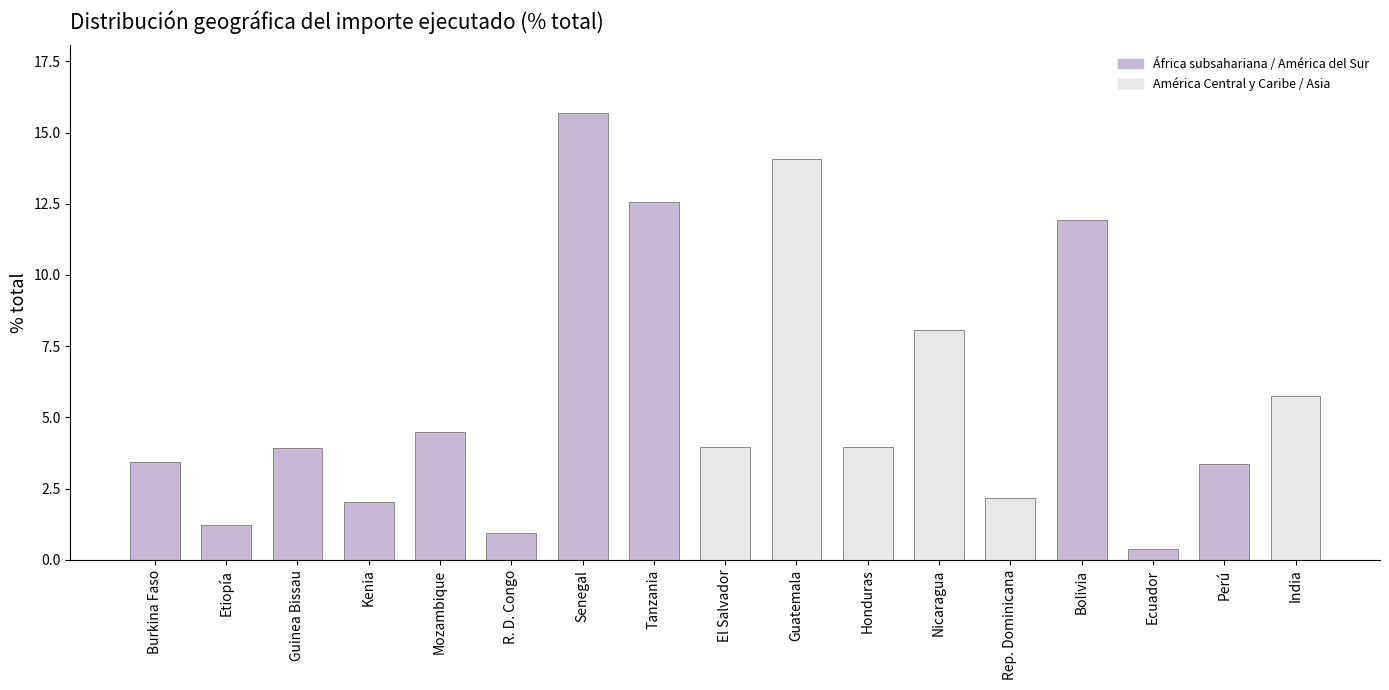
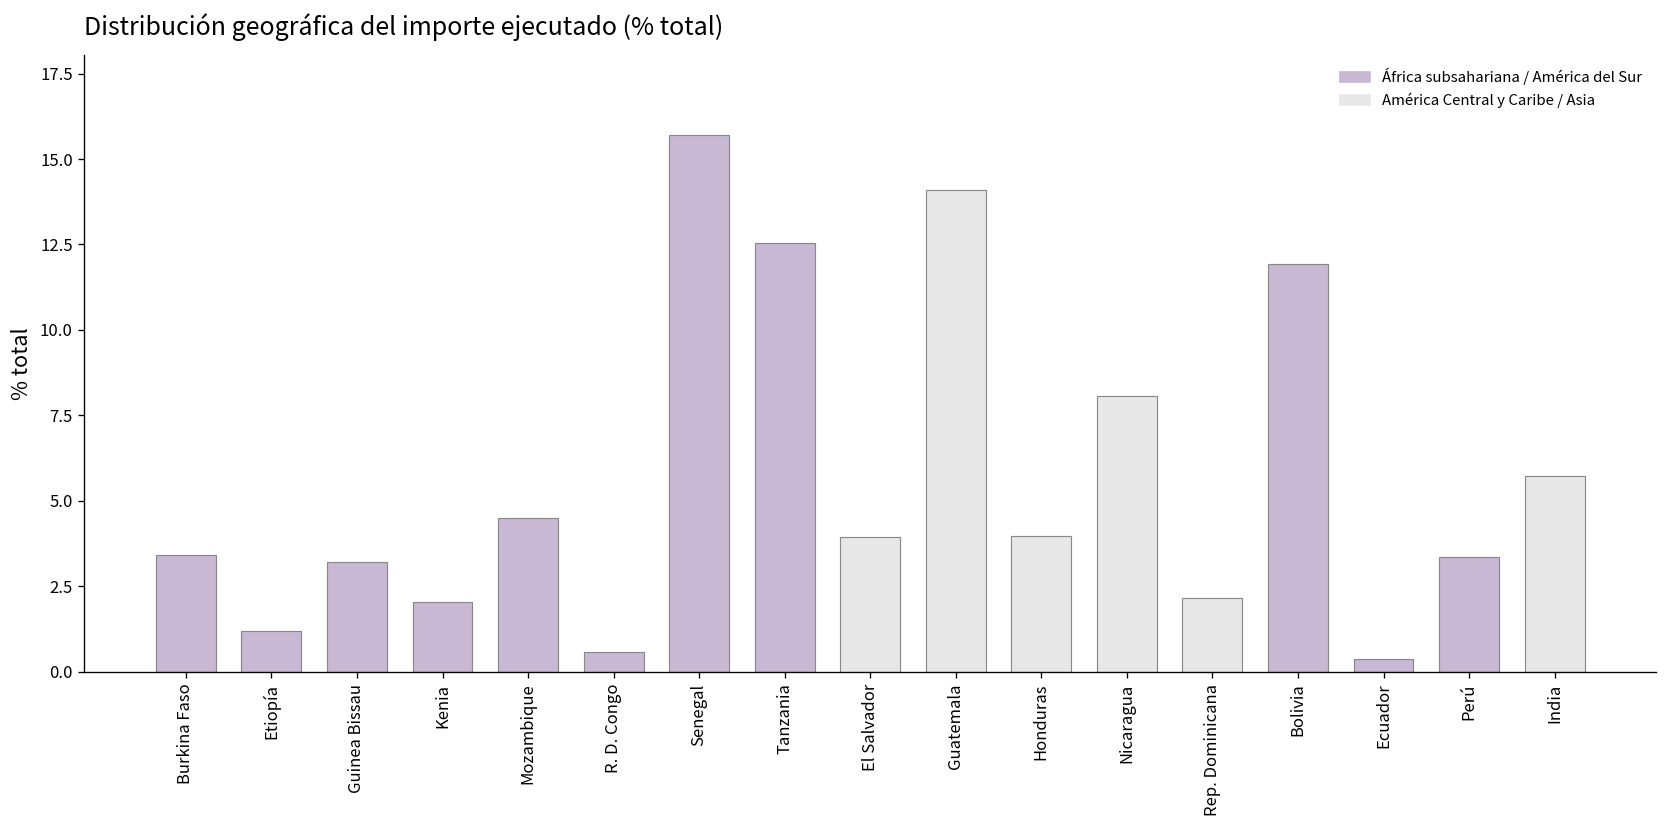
  {
    "Burkina Faso": 3.4,
    "Etiopía": 1.2,
-   "Guinea Bissau": 3.9,
+   "Guinea Bissau": 3.2,
    "Kenia": 2.0,
    "Mozambique": 4.5,
-   "R. D. Congo": 1.0,
+   "R. D. Congo": 0.6,
    "Senegal": 15.7,
    "Tanzania": 12.6,
    "El Salvador": 4.0,
    "Guatemala": 14.1,
    "Honduras": 4.0,
    "Nicaragua": 8.1,
    "Rep. Dominicana": 2.2,
    "Bolivia": 11.9,
    "Ecuador": 0.4,
    "Perú": 3.4,
    "India": 5.7
  }
